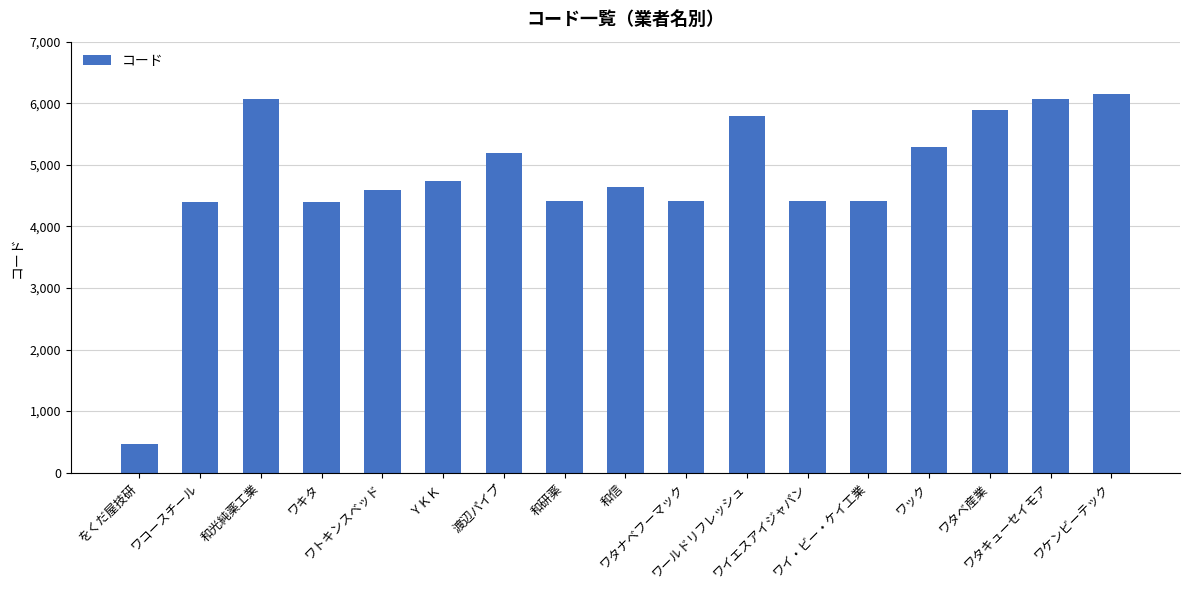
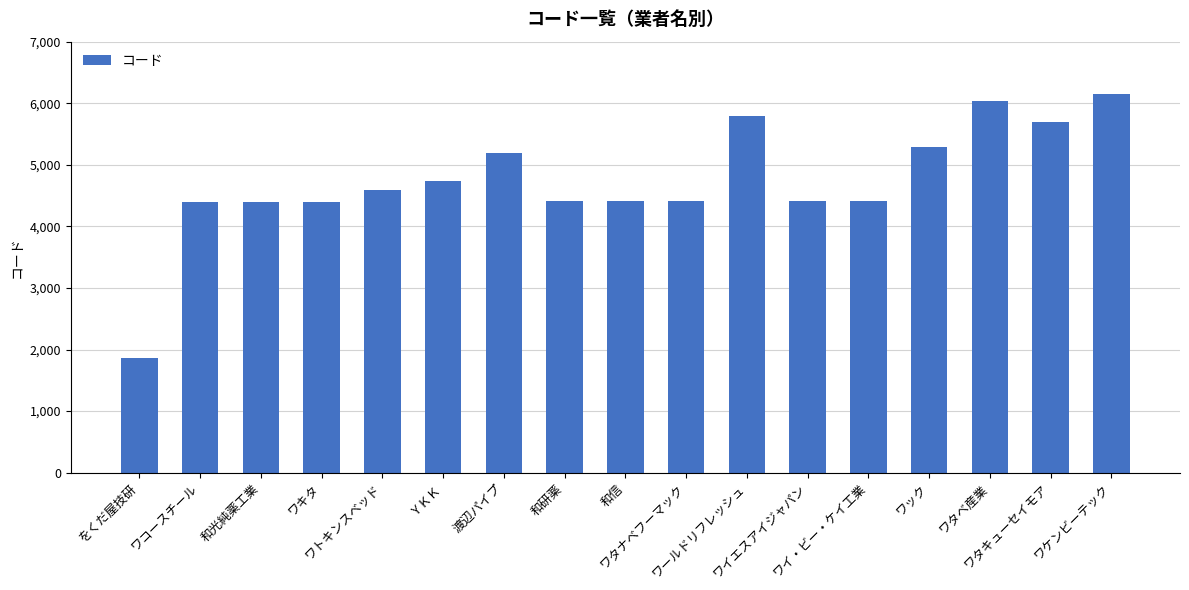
  {
-   "をくだ屋技研": "500",
+   "をくだ屋技研": "1,900",
    "ワコースチール": "4,400",
-   "和光純薬工業": "6,100",
+   "和光純薬工業": "4,400",
    "ワキタ": "4,400",
    "ワトキンスベッド": "4,600",
    "ＹＫＫ": "4,700",
    "渡辺パイプ": "5,200",
    "和研薬": "4,400",
-   "和信": "4,600",
+   "和信": "4,400",
    "ワタナベフーマック": "4,400",
    "ワールドリフレッシュ": "5,800",
    "ワイエスアイジャパン": "4,400",
    "ワイ・ビー・ケイ工業": "4,400",
    "ワック": "5,300",
-   "ワタベ産業": "5,900",
-   "ワタキューセイモア": "6,100",
+   "ワタベ産業": "6,000",
+   "ワタキューセイモア": "5,700",
    "ワケンビーテック": "6,200"
  }
